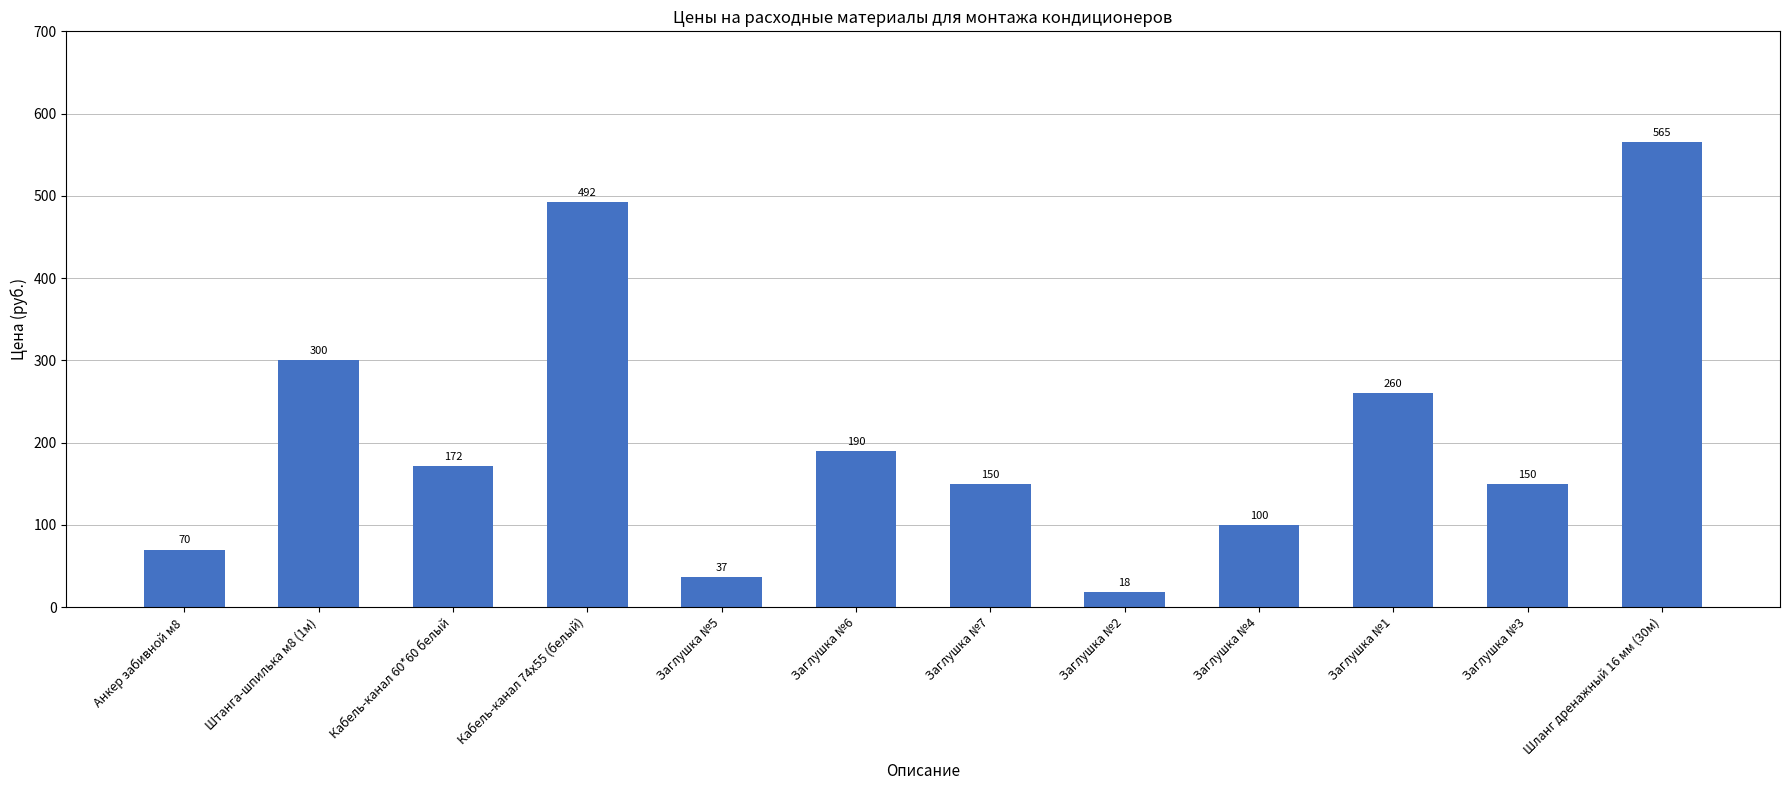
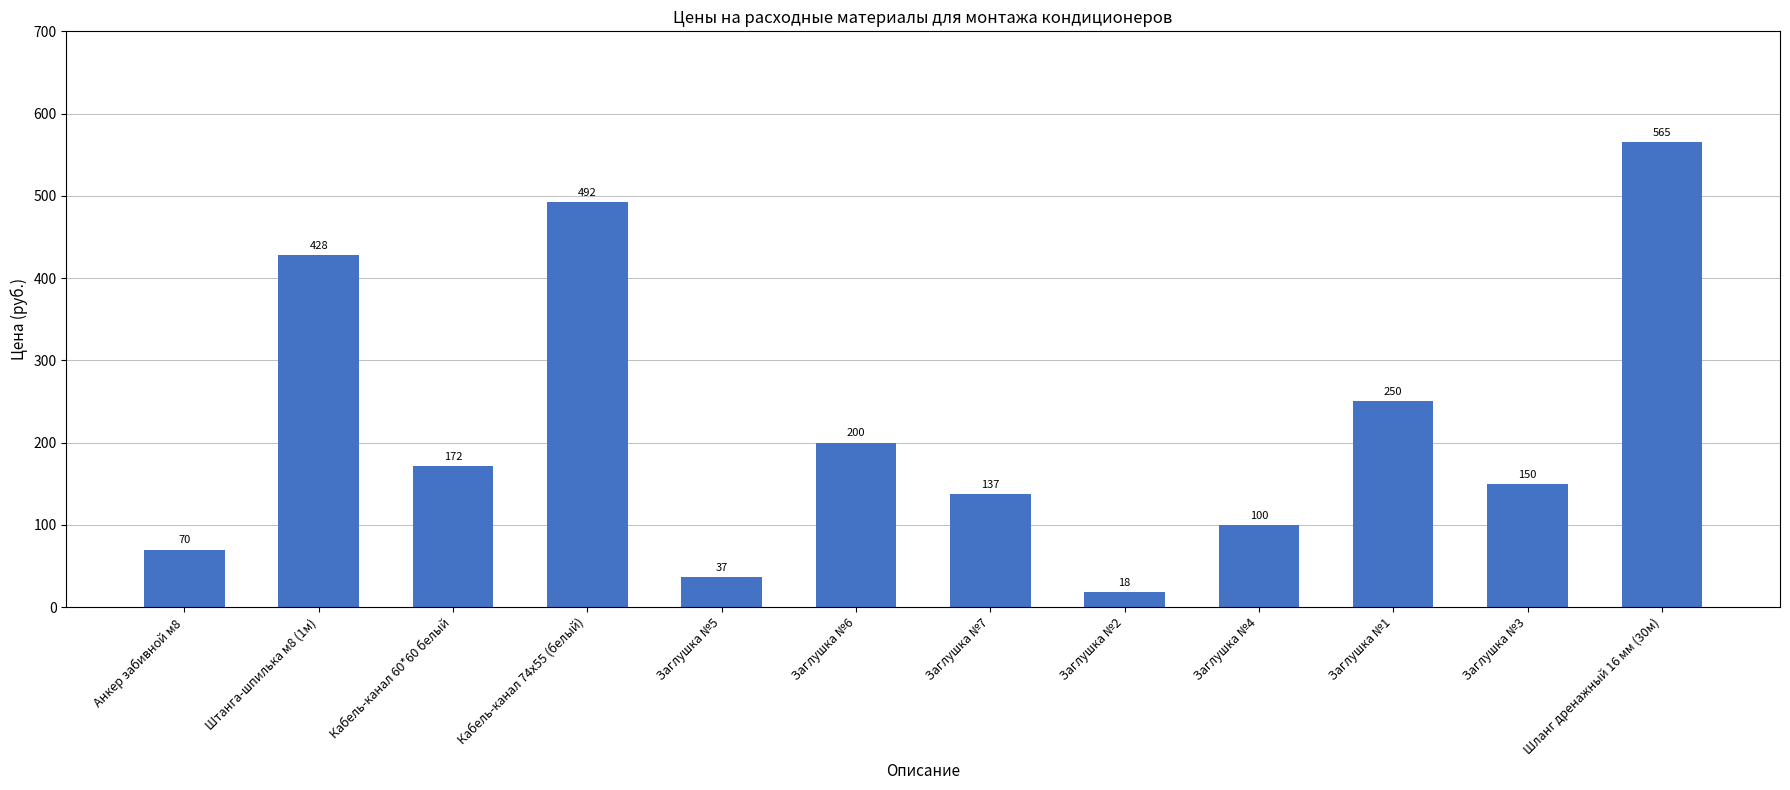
  {
    "Анкер забивной м8": 70,
-   "Штанга-шпилька м8 (1м)": 300,
+   "Штанга-шпилька м8 (1м)": 428,
    "Кабель-канал 60*60 белый": 172,
    "Кабель-канал 74х55 (белый)": 492,
    "Заглушка №5": 37,
-   "Заглушка №6": 190,
-   "Заглушка №7": 150,
+   "Заглушка №6": 200,
+   "Заглушка №7": 137,
    "Заглушка №2": 18,
    "Заглушка №4": 100,
-   "Заглушка №1": 260,
+   "Заглушка №1": 250,
    "Заглушка №3": 150,
    "Шланг дренажный 16 мм (30м)": 565
  }
